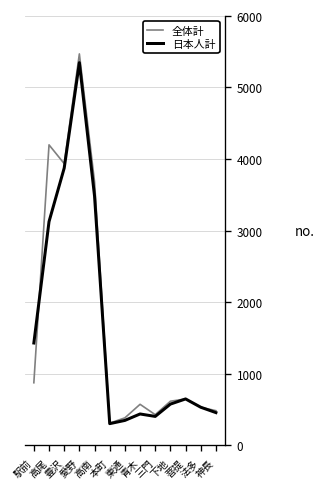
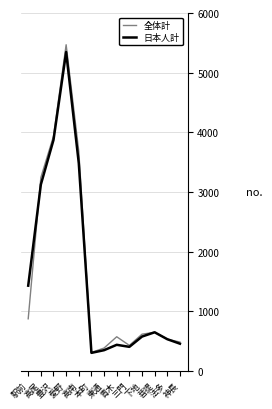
  {
    "全体計": {
      "駅前": 900,
-     "高尾": 4200,
+     "高尾": 3200,
      "豊沢": 3900,
      "愛野": 5500,
      "高南": 3700,
      "青木": 600
    },
    "日本人計": {
      "駅前": 1400,
      "高尾": 3100,
      "豊沢": 3900,
      "愛野": 5300,
      "高南": 3500,
      "青木": 400
    }
  }
